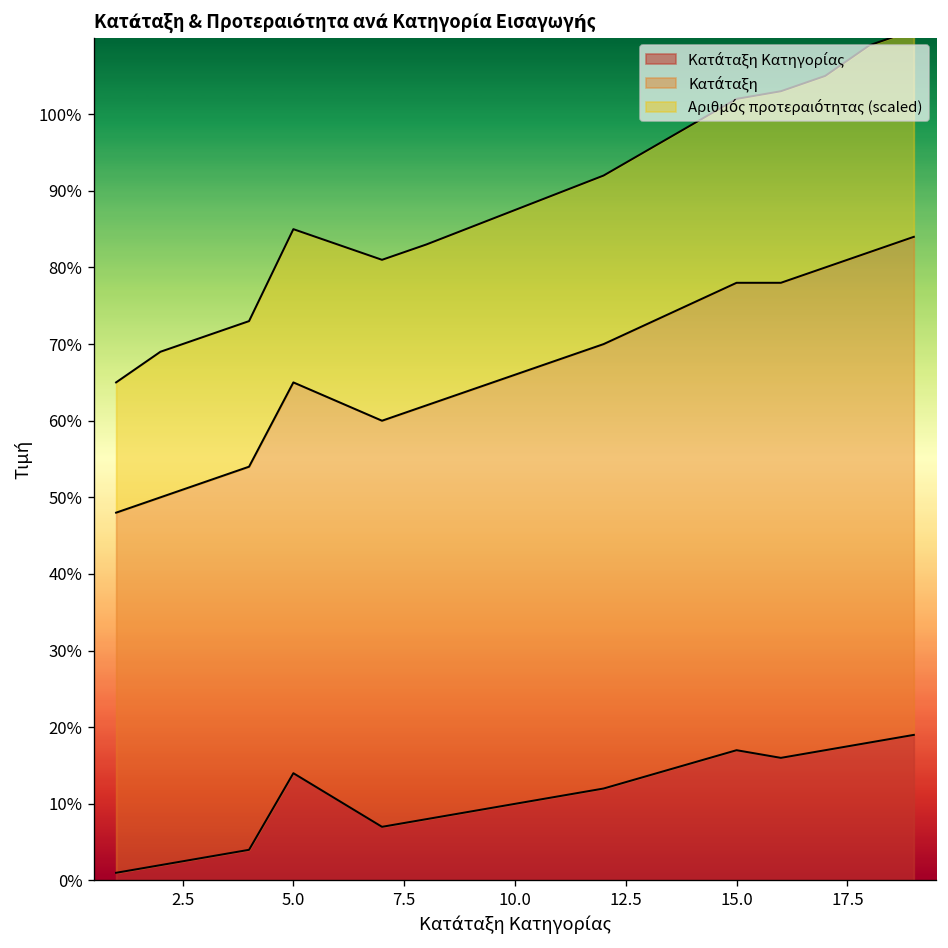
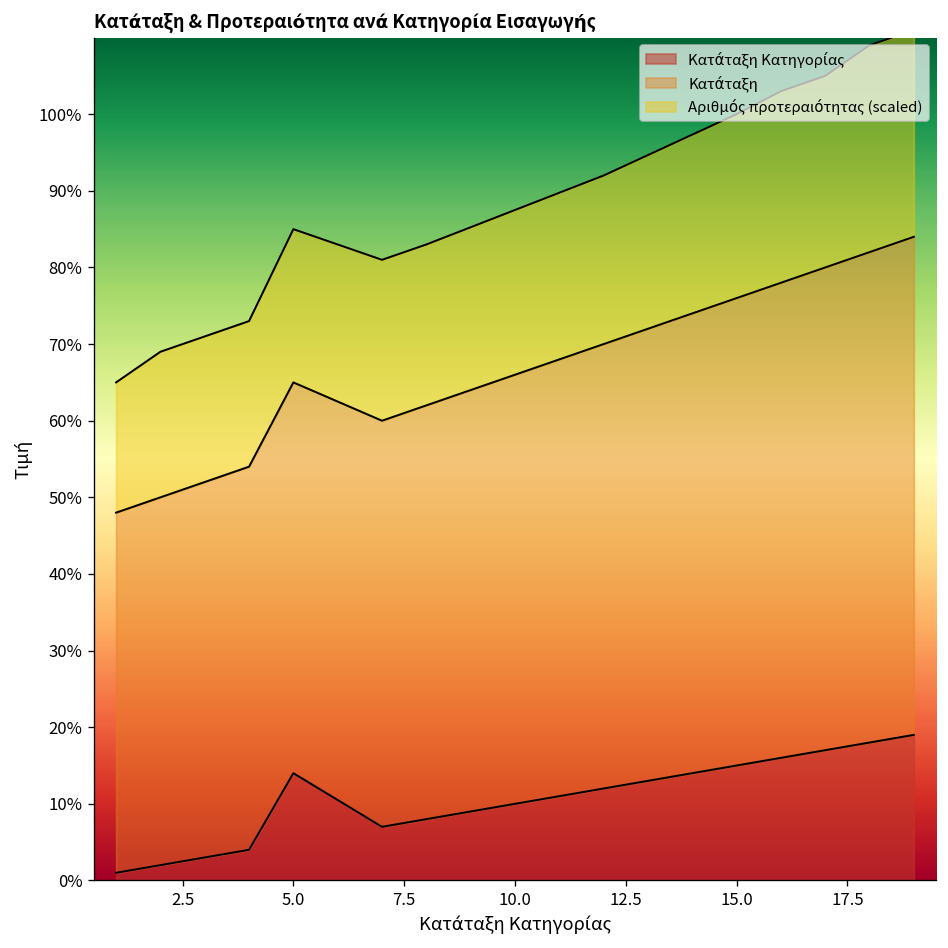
  {
    "Κατάταξη Κατηγορίας": {
      "5.0": "14%",
-     "15.0": "17%"
+     "15.0": "15%"
    }
  }
